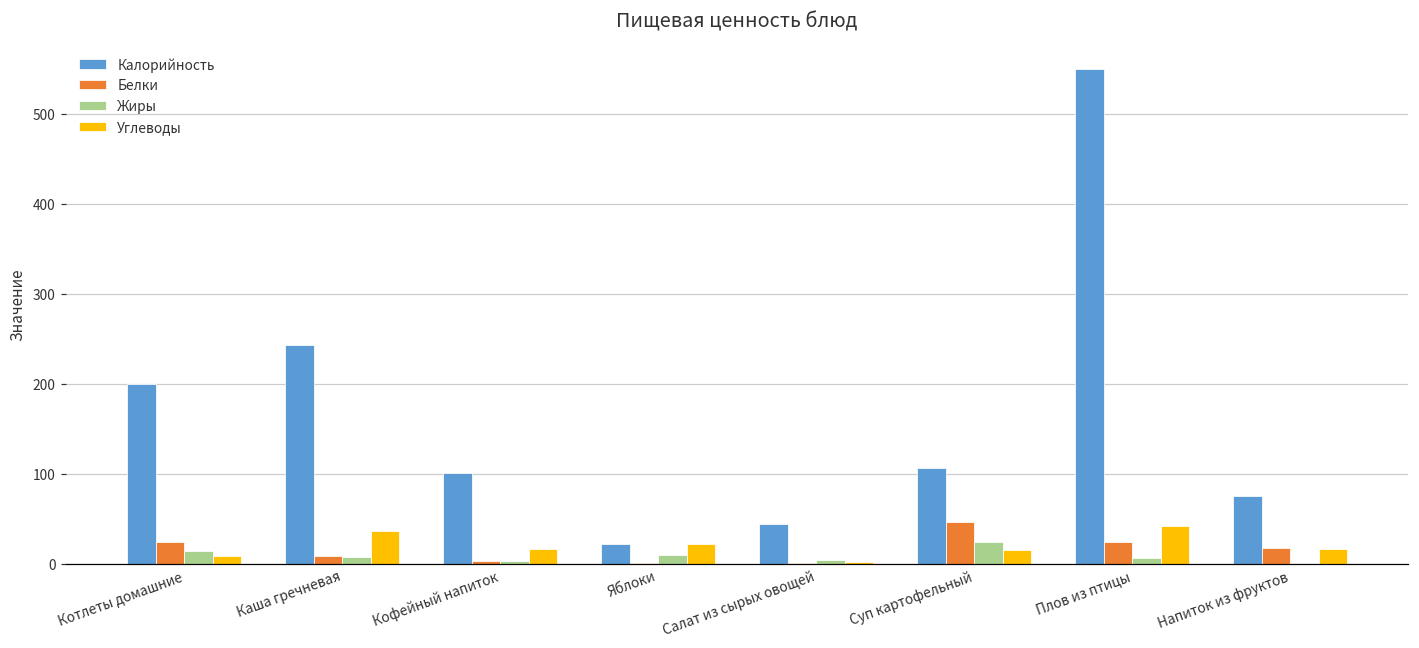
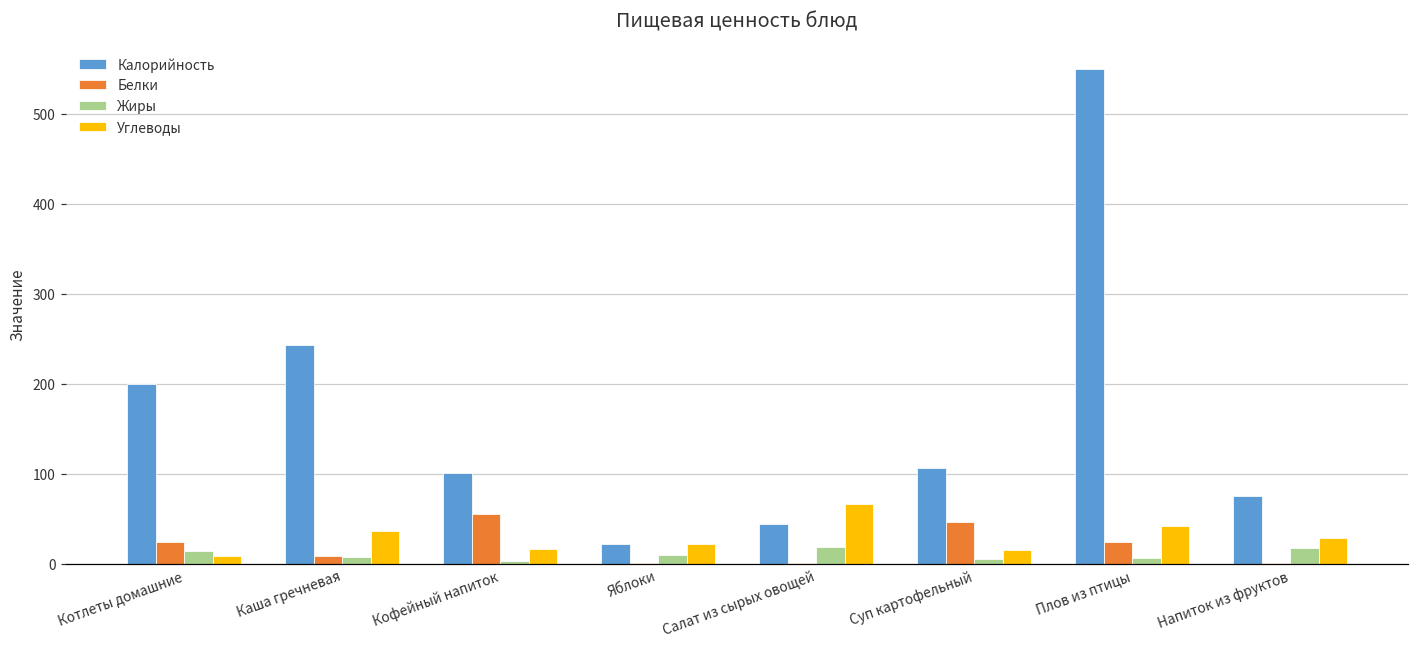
  {
    "Калорийность": {
      "Котлеты домашние": 200,
      "Каша гречневая": 240,
      "Кофейный напиток": 100,
      "Яблоки": 20,
      "Салат из сырых овощей": 40,
      "Суп картофельный": 110,
      "Плов из птицы": 550,
      "Напиток из фруктов": 70
    },
    "Белки": {
      "Котлеты домашние": 20,
      "Каша гречневая": 10,
-     "Кофейный напиток": 0,
+     "Кофейный напиток": 60,
      "Суп картофельный": 50,
      "Плов из птицы": 20,
-     "Напиток из фруктов": 20
+     "Напиток из фруктов": 0
    },
    "Жиры": {
      "Котлеты домашние": 10,
      "Каша гречневая": 10,
      "Яблоки": 10,
-     "Салат из сырых овощей": 0,
-     "Суп картофельный": 20,
+     "Салат из сырых овощей": 20,
+     "Суп картофельный": 10,
      "Плов из птицы": 10,
-     "Напиток из фруктов": 0
+     "Напиток из фруктов": 20
    },
    "Углеводы": {
      "Котлеты домашние": 10,
      "Каша гречневая": 40,
      "Кофейный напиток": 20,
      "Яблоки": 20,
-     "Салат из сырых овощей": 0,
+     "Салат из сырых овощей": 70,
      "Суп картофельный": 20,
      "Плов из птицы": 40,
-     "Напиток из фруктов": 20
+     "Напиток из фруктов": 30
    }
  }
